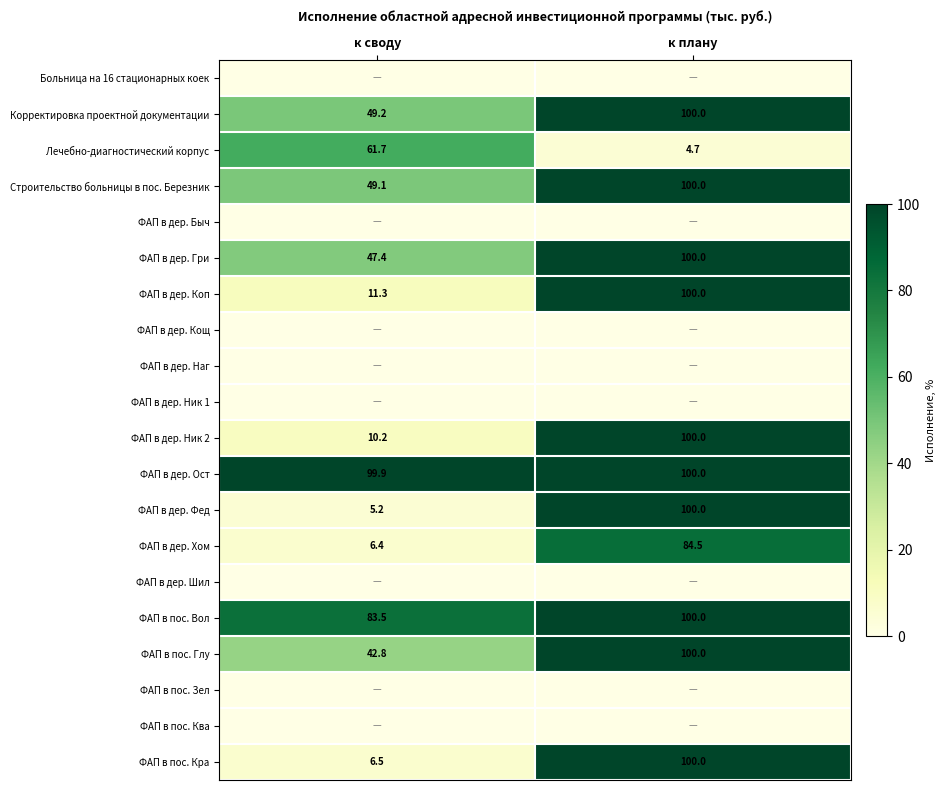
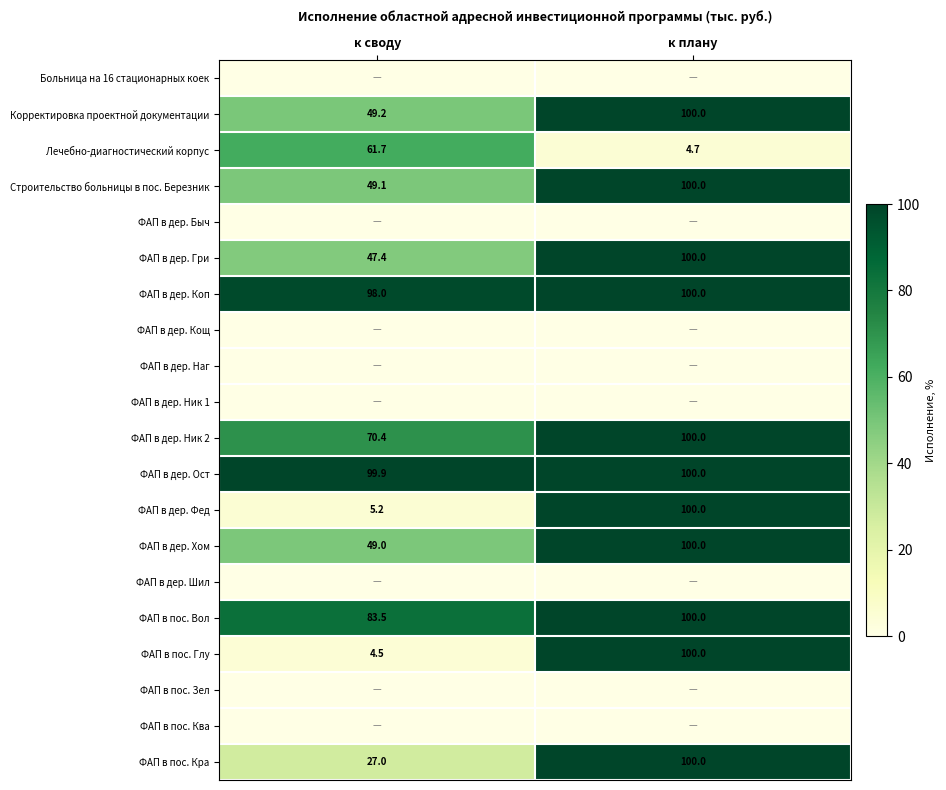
  {
    "Корректировка проектной документации": {
      "к своду": 49.2,
      "к плану": 100.0
    },
    "Лечебно-диагностический корпус": {
      "к своду": 61.7,
      "к плану": 4.7
    },
    "Строительство больницы в пос. Березник": {
      "к своду": 49.1,
      "к плану": 100.0
    },
    "ФАП в дер. Гри": {
      "к своду": 47.4,
      "к плану": 100.0
    },
    "ФАП в дер. Коп": {
-     "к своду": 11.3,
+     "к своду": 98.0,
      "к плану": 100.0
    },
    "ФАП в дер. Ник 2": {
-     "к своду": 10.2,
+     "к своду": 70.4,
      "к плану": 100.0
    },
    "ФАП в дер. Ост": {
      "к своду": 99.9,
      "к плану": 100.0
    },
    "ФАП в дер. Фед": {
      "к своду": 5.2,
      "к плану": 100.0
    },
    "ФАП в дер. Хом": {
-     "к своду": 6.4,
-     "к плану": 84.5
+     "к своду": 49.0,
+     "к плану": 100.0
    },
    "ФАП в пос. Вол": {
      "к своду": 83.5,
      "к плану": 100.0
    },
    "ФАП в пос. Глу": {
-     "к своду": 42.8,
+     "к своду": 4.5,
      "к плану": 100.0
    },
    "ФАП в пос. Кра": {
-     "к своду": 6.5,
+     "к своду": 27.0,
      "к плану": 100.0
    }
  }
